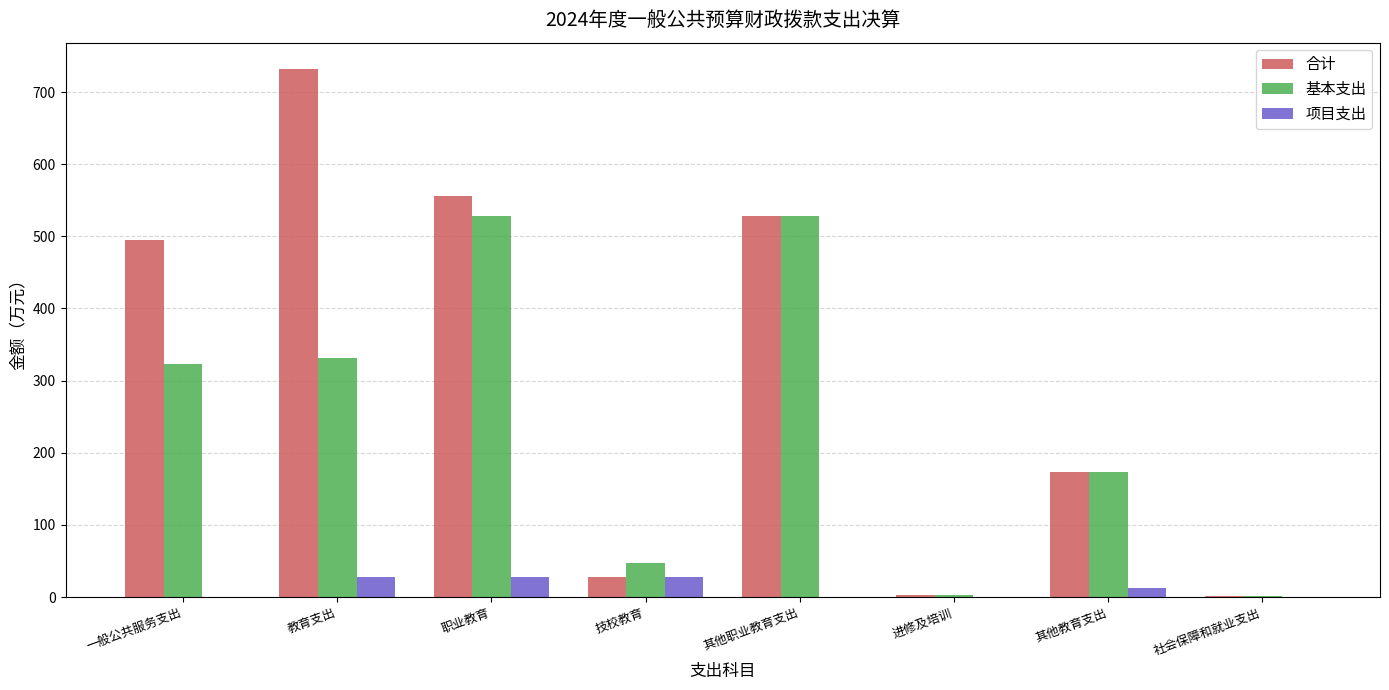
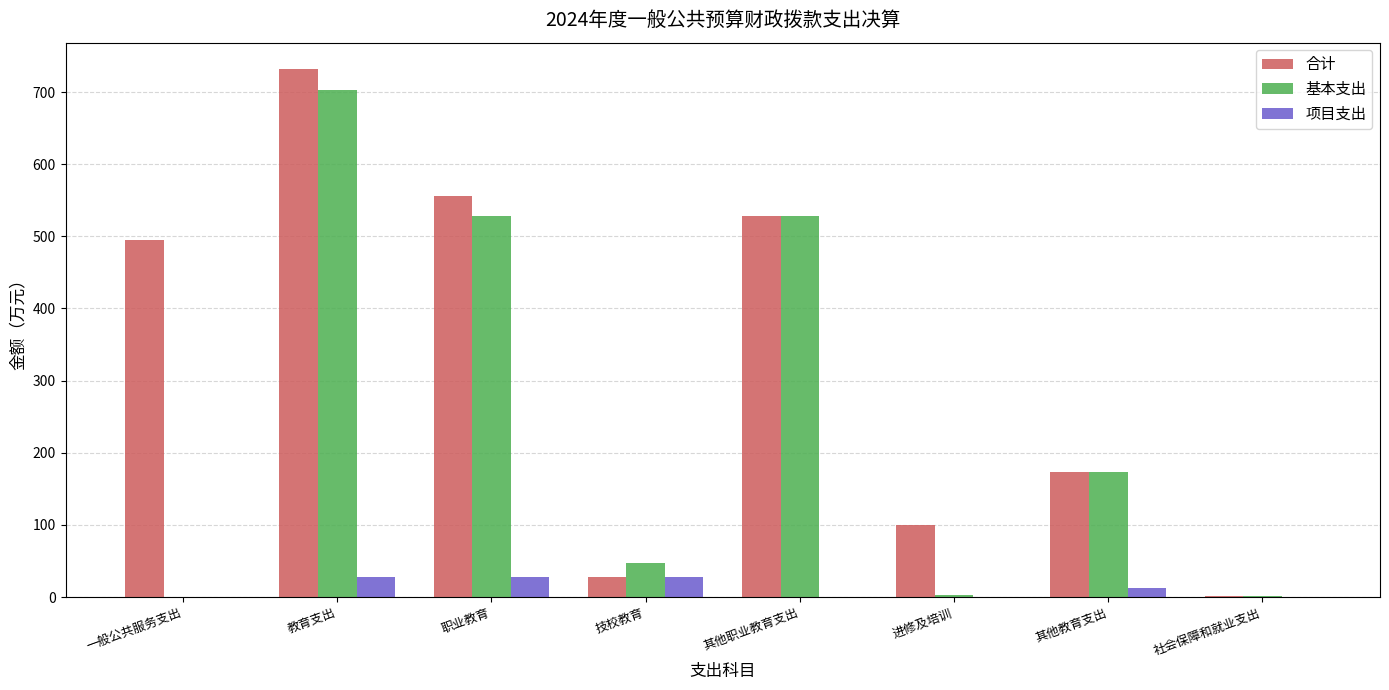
  {
    "合计": {
      "一般公共服务支出": 500,
      "教育支出": 730,
      "职业教育": 560,
      "技校教育": 30,
      "其他职业教育支出": 530,
-     "进修及培训": 0,
+     "进修及培训": 100,
      "其他教育支出": 170
    },
    "基本支出": {
-     "一般公共服务支出": 320,
-     "教育支出": 330,
+     "一般公共服务支出": 0,
+     "教育支出": 700,
      "职业教育": 530,
      "技校教育": 50,
      "其他职业教育支出": 530,
      "其他教育支出": 170
    },
    "项目支出": {
      "一般公共服务支出": 0,
      "教育支出": 30,
      "职业教育": 30,
      "技校教育": 30,
      "其他职业教育支出": 0,
      "进修及培训": 0,
      "其他教育支出": 10,
      "社会保障和就业支出": 0
    }
  }
